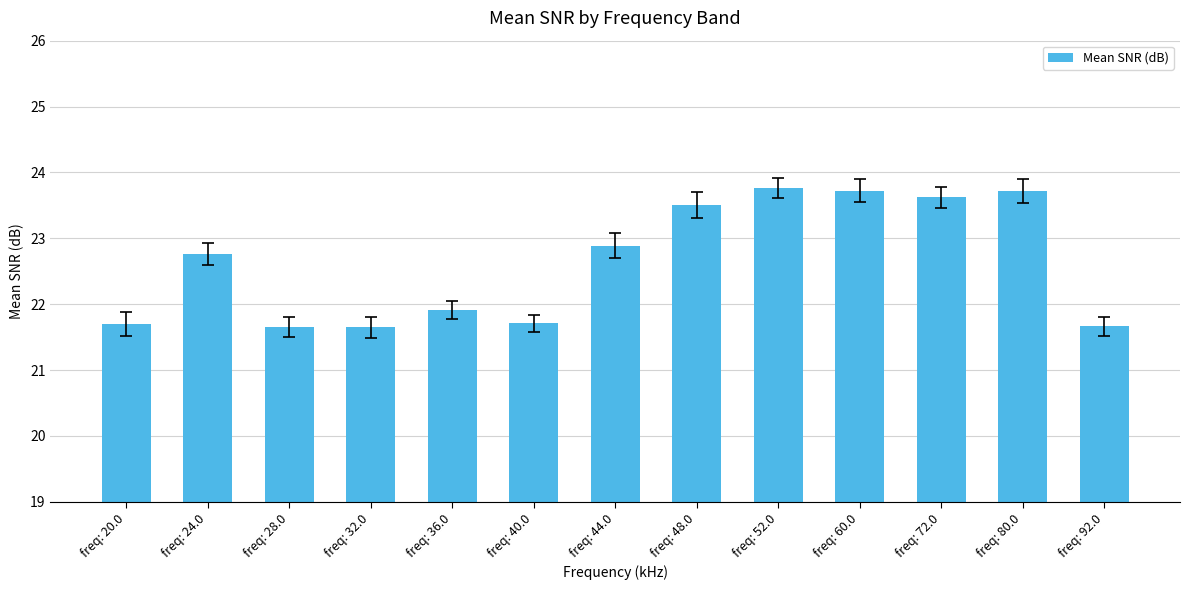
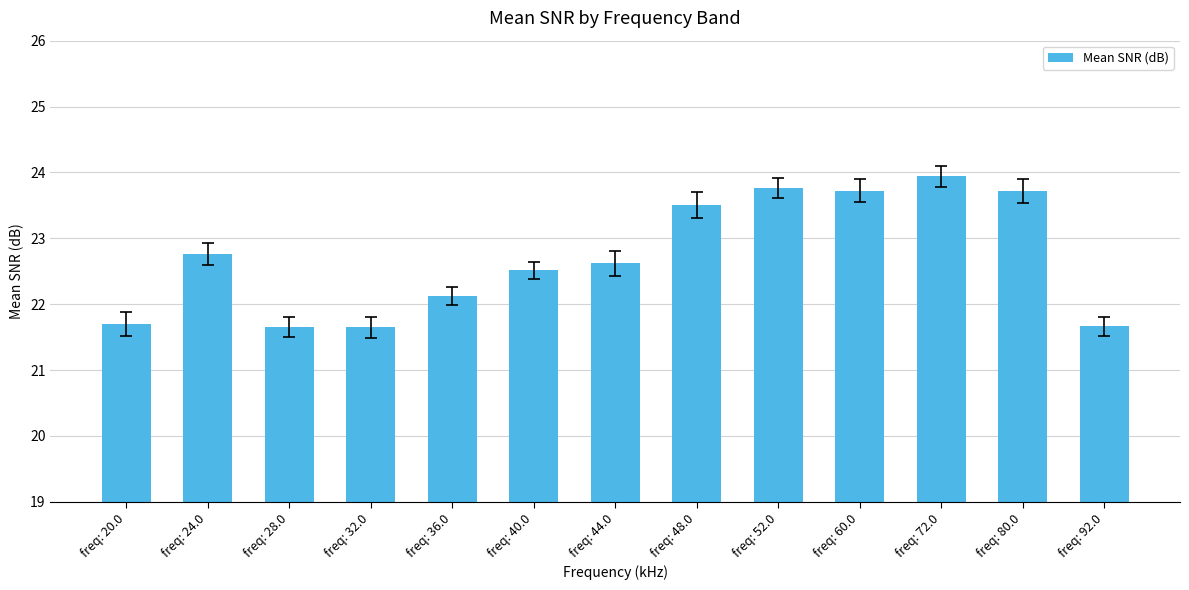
  {
    "Mean SNR (dB)": {
      "freq: 20.0": 21.7,
      "freq: 24.0": 22.8,
      "freq: 28.0": 21.7,
      "freq: 32.0": 21.7,
-     "freq: 36.0": 21.9,
-     "freq: 40.0": 21.7,
-     "freq: 44.0": 22.9,
+     "freq: 36.0": 22.1,
+     "freq: 40.0": 22.5,
+     "freq: 44.0": 22.6,
      "freq: 48.0": 23.5,
      "freq: 52.0": 23.8,
      "freq: 60.0": 23.7,
-     "freq: 72.0": 23.6,
+     "freq: 72.0": 23.9,
      "freq: 80.0": 23.7,
      "freq: 92.0": 21.7
    }
  }
